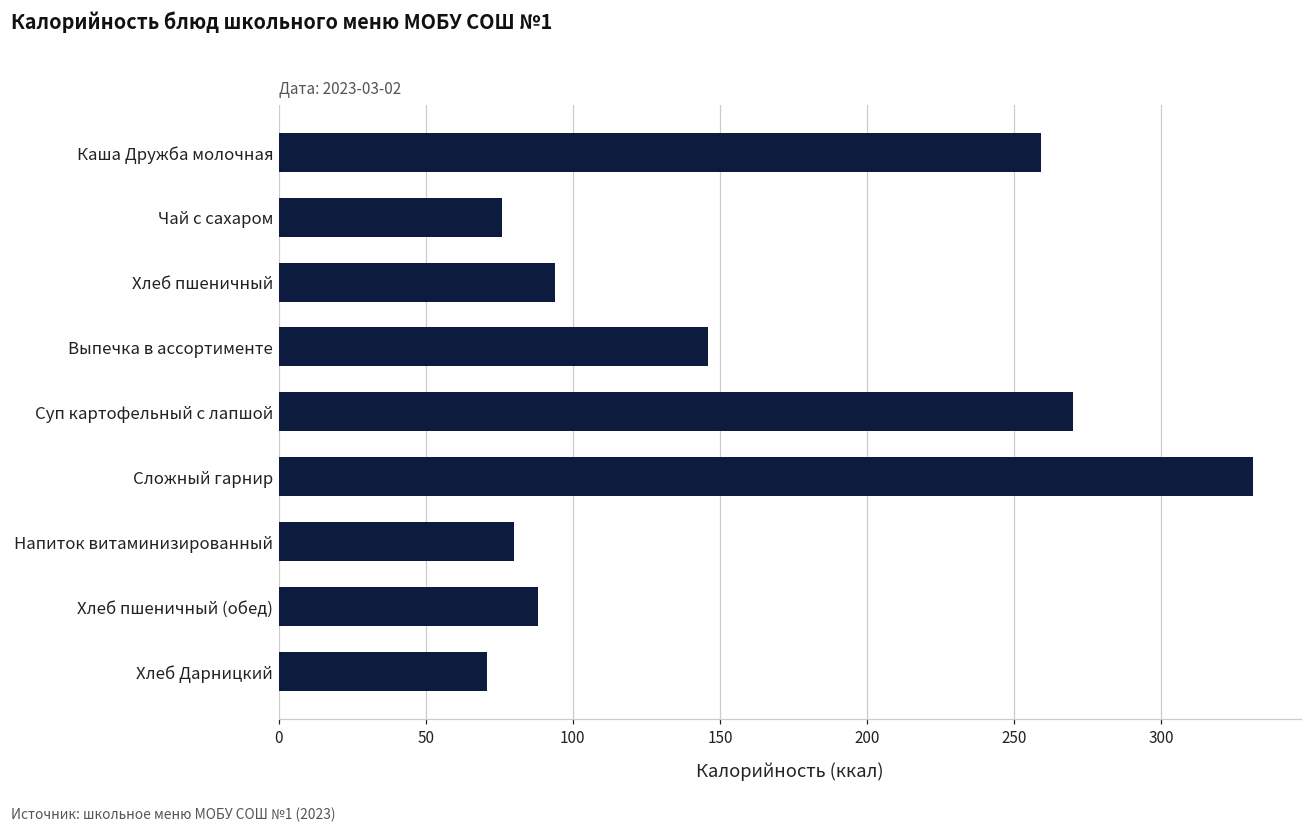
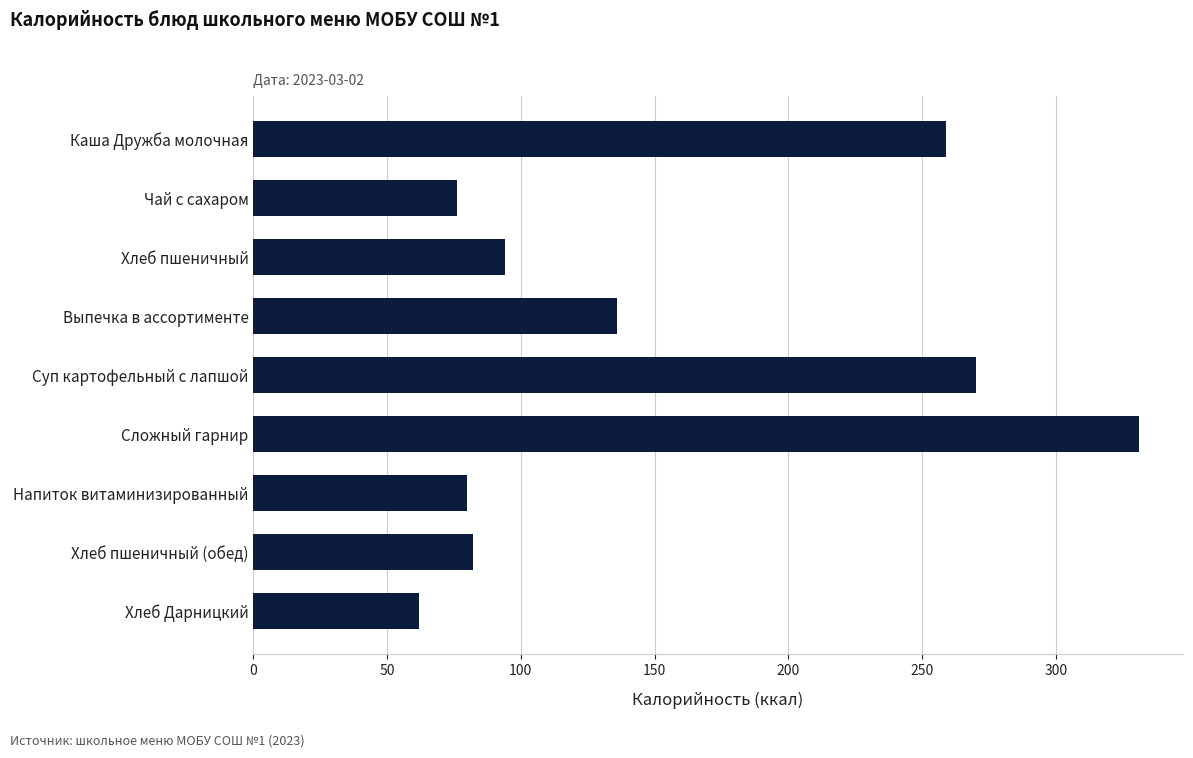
  {
    "Каша Дружба молочная": 259,
    "Чай с сахаром": 76,
    "Хлеб пшеничный": 94,
-   "Выпечка в ассортименте": 146,
+   "Выпечка в ассортименте": 136,
    "Суп картофельный с лапшой": 270,
    "Сложный гарнир": 331,
    "Напиток витаминизированный": 80,
-   "Хлеб пшеничный (обед)": 88,
-   "Хлеб Дарницкий": 71
+   "Хлеб пшеничный (обед)": 82,
+   "Хлеб Дарницкий": 62
  }
